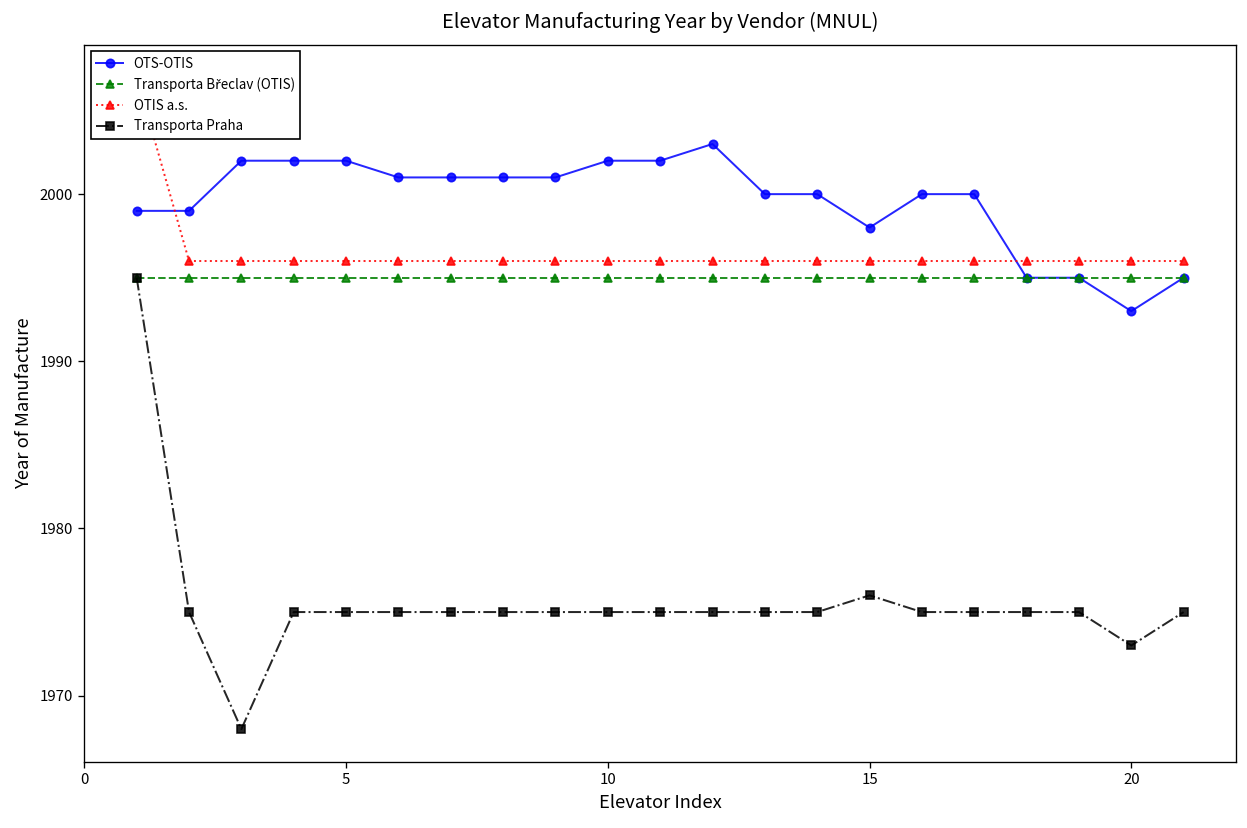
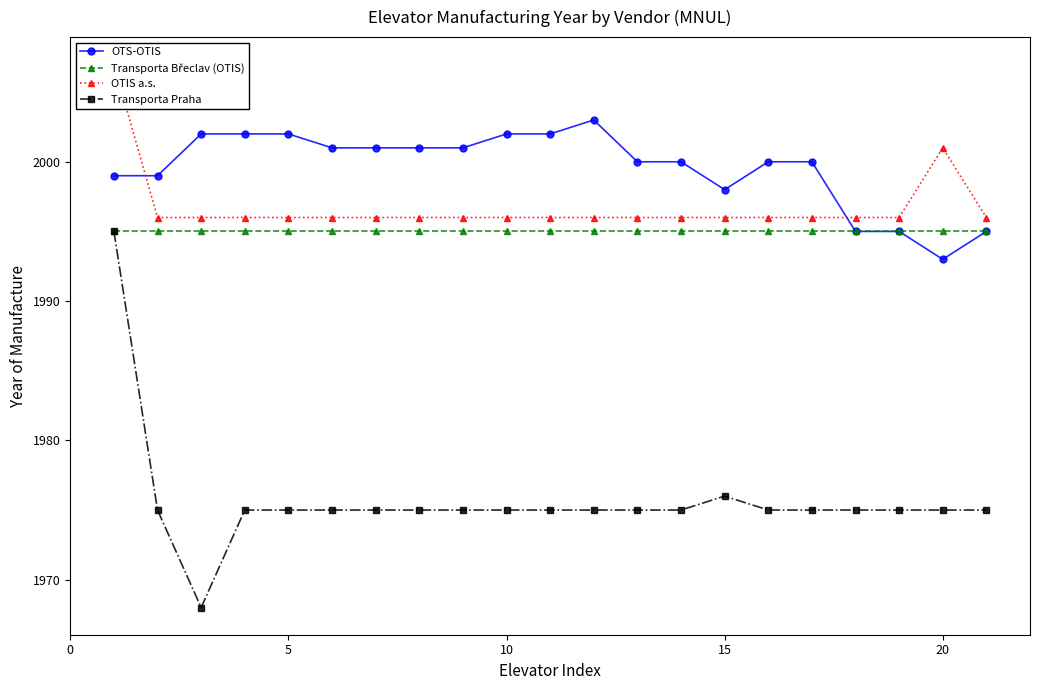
  {
    "OTS-OTIS": {
      "5": 2002,
      "10": 2002,
      "15": 1998,
      "20": 1993
    },
    "Transporta Břeclav (OTIS)": {
      "5": 1995,
      "10": 1995,
      "15": 1995,
      "20": 1995
    },
    "OTIS a.s.": {
      "5": 1996,
      "10": 1996,
      "15": 1996,
-     "20": 1996
+     "20": 2001
    },
    "Transporta Praha": {
      "5": 1975,
      "10": 1975,
      "15": 1976,
-     "20": 1973
+     "20": 1975
    }
  }
